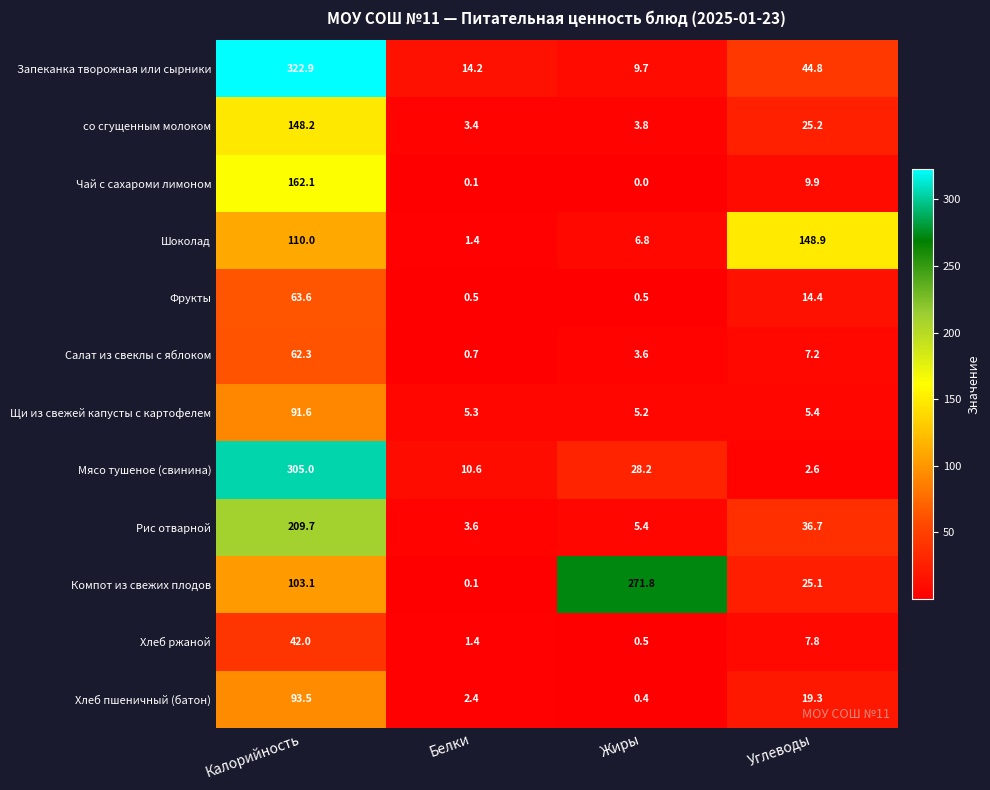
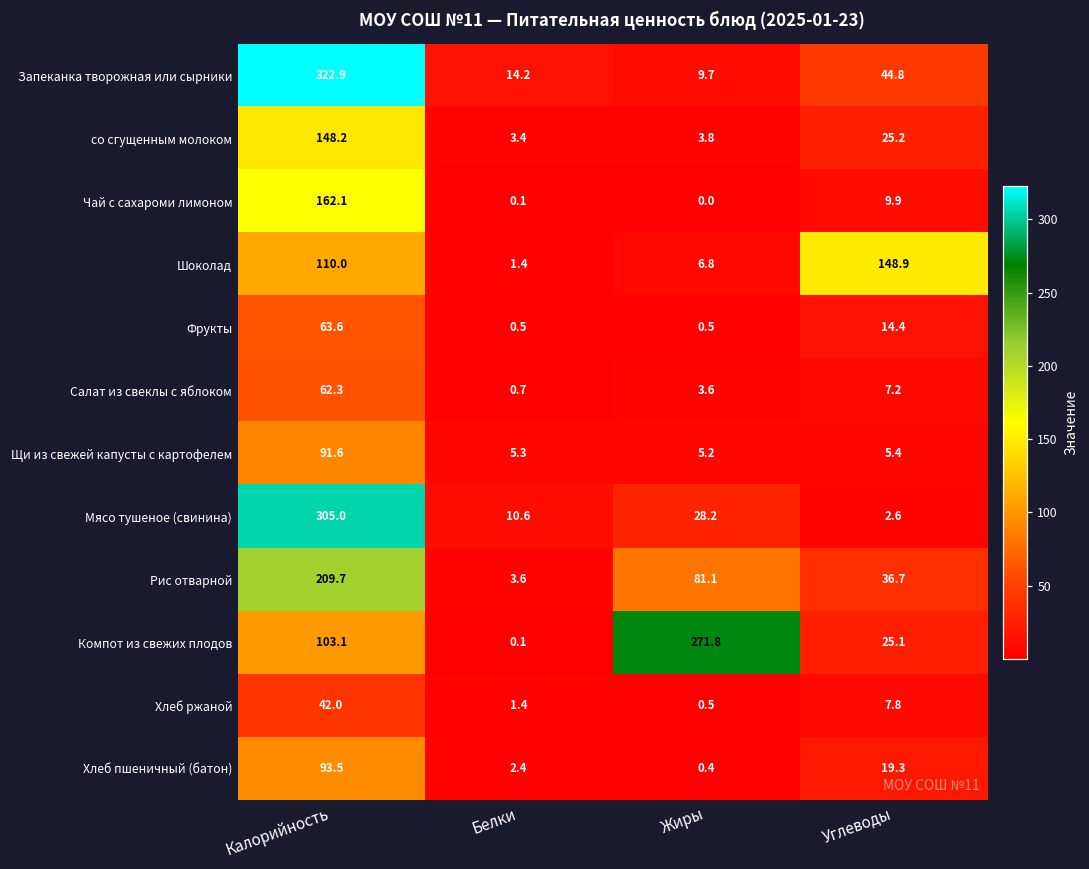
  {
    "Запеканка творожная или сырники": {
      "Калорийность": 322.9,
      "Белки": 14.2,
      "Жиры": 9.7,
      "Углеводы": 44.8
    },
    "со сгущенным молоком": {
      "Калорийность": 148.2,
      "Белки": 3.4,
      "Жиры": 3.8,
      "Углеводы": 25.2
    },
    "Чай с сахароми лимоном": {
      "Калорийность": 162.1,
      "Белки": 0.1,
      "Жиры": 0.0,
      "Углеводы": 9.9
    },
    "Шоколад": {
      "Калорийность": 110.0,
      "Белки": 1.4,
      "Жиры": 6.8,
      "Углеводы": 148.9
    },
    "Фрукты": {
      "Калорийность": 63.6,
      "Белки": 0.5,
      "Жиры": 0.5,
      "Углеводы": 14.4
    },
    "Салат из свеклы с яблоком": {
      "Калорийность": 62.3,
      "Белки": 0.7,
      "Жиры": 3.6,
      "Углеводы": 7.2
    },
    "Щи из свежей капусты с картофелем": {
      "Калорийность": 91.6,
      "Белки": 5.3,
      "Жиры": 5.2,
      "Углеводы": 5.4
    },
    "Мясо тушеное (свинина)": {
      "Калорийность": 305.0,
      "Белки": 10.6,
      "Жиры": 28.2,
      "Углеводы": 2.6
    },
    "Рис отварной": {
      "Калорийность": 209.7,
      "Белки": 3.6,
-     "Жиры": 5.4,
+     "Жиры": 81.1,
      "Углеводы": 36.7
    },
    "Компот из свежих плодов": {
      "Калорийность": 103.1,
      "Белки": 0.1,
      "Жиры": 271.8,
      "Углеводы": 25.1
    },
    "Хлеб ржаной": {
      "Калорийность": 42.0,
      "Белки": 1.4,
      "Жиры": 0.5,
      "Углеводы": 7.8
    },
    "Хлеб пшеничный (батон)": {
      "Калорийность": 93.5,
      "Белки": 2.4,
      "Жиры": 0.4
    }
  }
